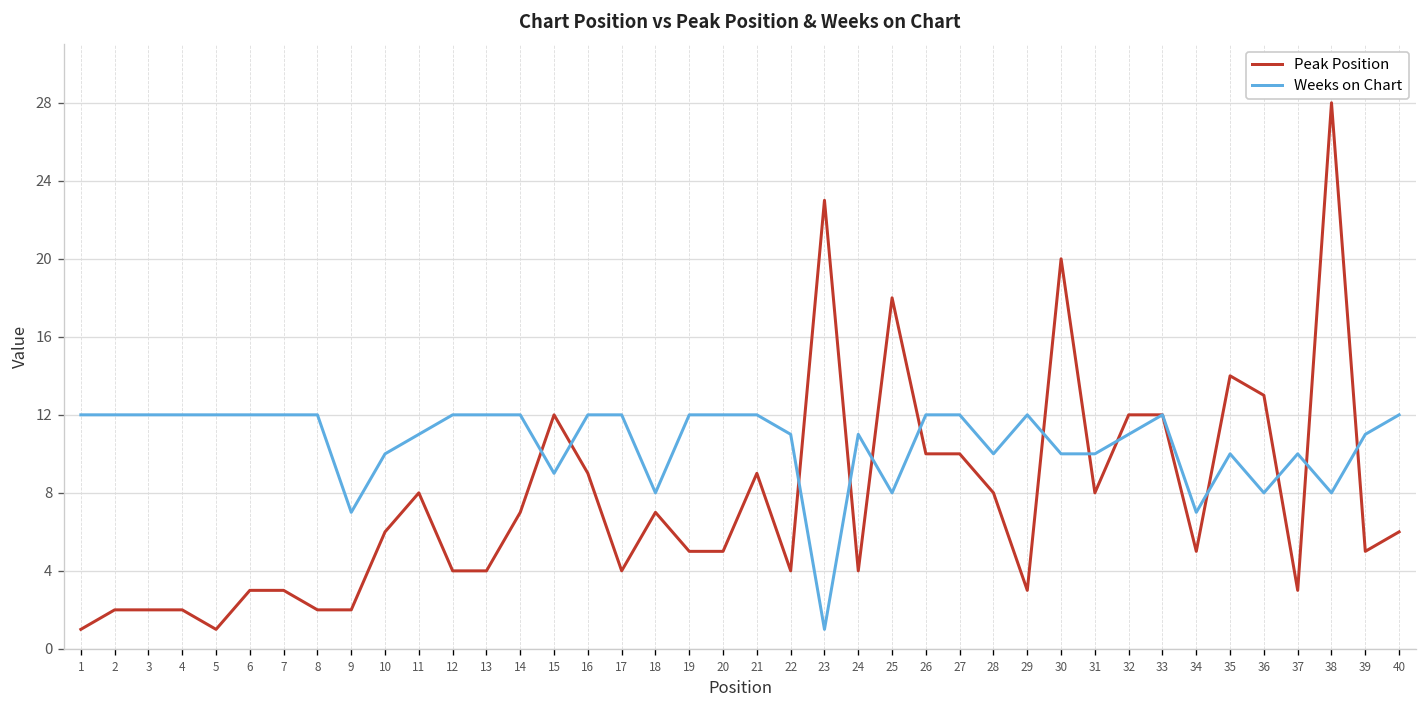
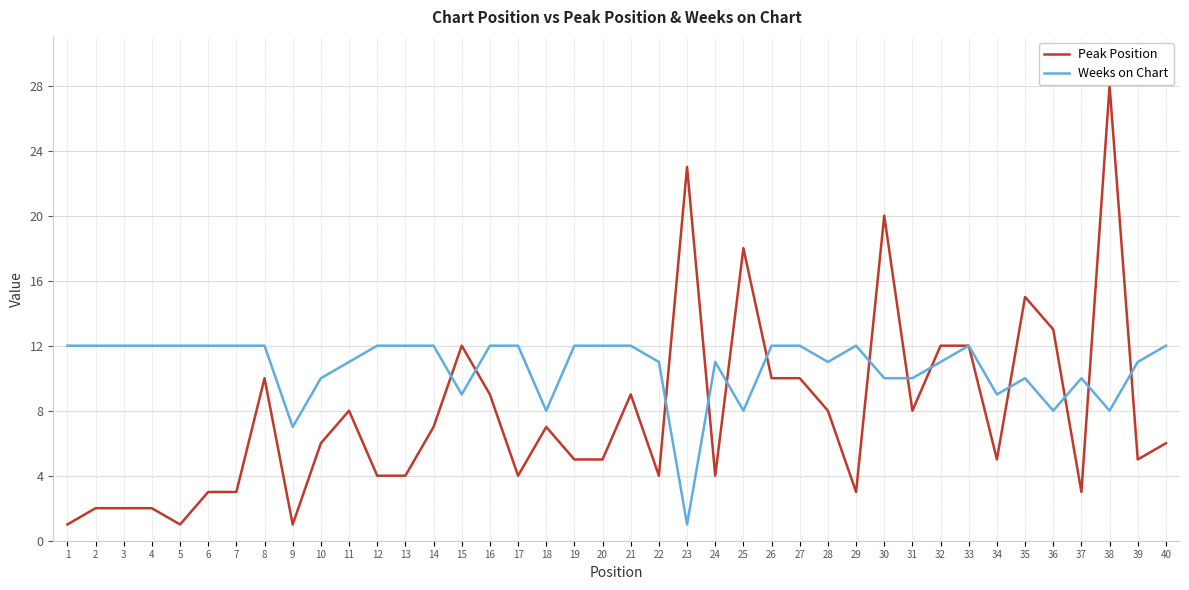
  {
    "Peak Position": {
      "1": 1,
      "2": 2,
      "3": 2,
      "4": 2,
      "5": 1,
      "6": 3,
      "7": 3,
-     "8": 2,
-     "9": 2,
+     "8": 10,
+     "9": 1,
      "10": 6,
      "11": 8,
      "12": 4,
      "13": 4,
      "14": 7,
      "15": 12,
      "16": 9,
      "17": 4,
      "18": 7,
      "19": 5,
      "20": 5,
      "21": 9,
      "22": 4,
      "23": 23,
      "24": 4,
      "25": 18,
      "26": 10,
      "27": 10,
      "28": 8,
      "29": 3,
      "30": 20,
      "31": 8,
      "32": 12,
      "34": 5,
-     "35": 14,
+     "35": 15,
      "36": 13,
      "37": 3,
      "38": 28,
      "39": 5,
      "40": 6
    },
    "Weeks on Chart": {
      "1": 12,
      "2": 12,
      "3": 12,
      "4": 12,
      "5": 12,
      "6": 12,
      "7": 12,
      "8": 12,
      "9": 7,
      "10": 10,
      "11": 11,
      "12": 12,
      "13": 12,
      "14": 12,
      "15": 9,
      "16": 12,
      "17": 12,
      "18": 8,
      "19": 12,
      "20": 12,
      "21": 12,
      "22": 11,
      "23": 1,
      "24": 11,
      "25": 8,
      "26": 12,
      "27": 12,
-     "28": 10,
+     "28": 11,
      "29": 12,
      "30": 10,
      "31": 10,
      "32": 11,
-     "34": 7,
+     "34": 9,
      "35": 10,
      "36": 8,
      "37": 10,
      "38": 8,
      "39": 11,
      "40": 12
    }
  }
